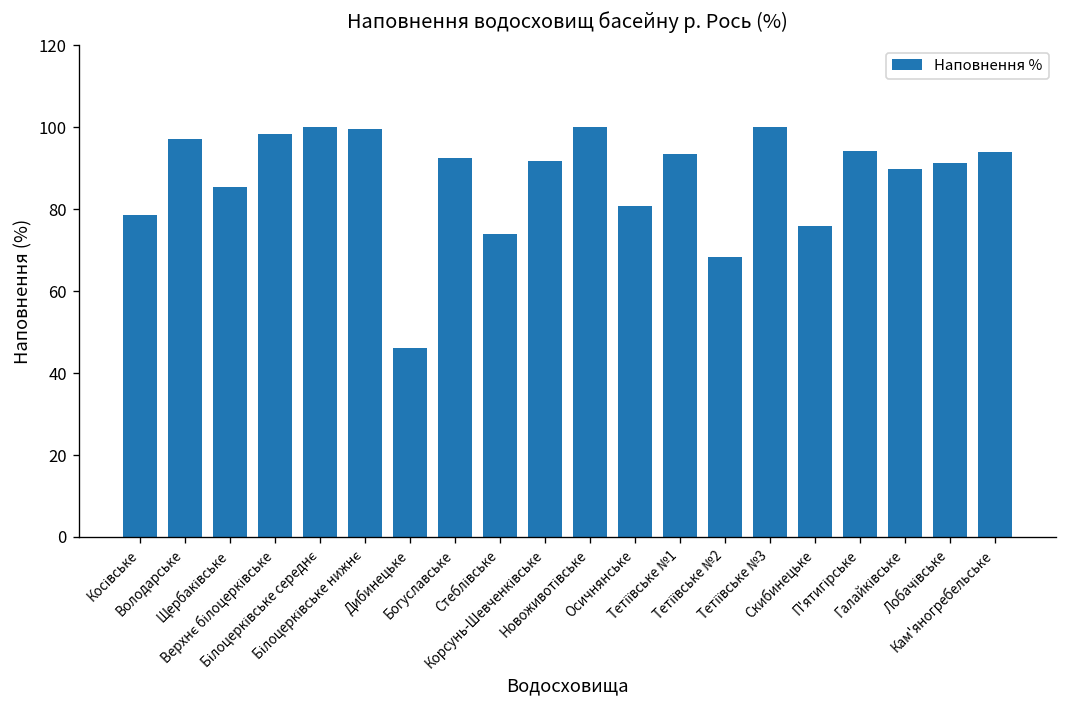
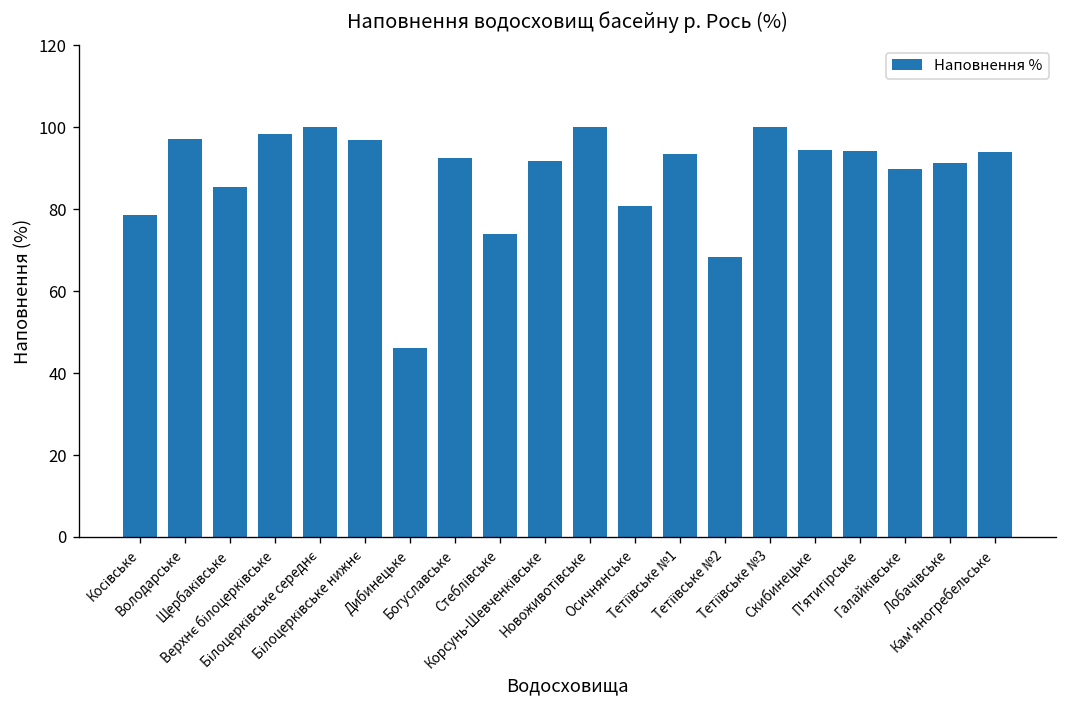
  {
    "Косівське": 79,
    "Володарське": 97,
    "Щербаківське": 85,
    "Верхнє білоцерківське": 98,
    "Білоцерківське середнє": 100,
-   "Білоцерківське нижнє": 100,
+   "Білоцерківське нижнє": 97,
    "Дибинецьке": 46,
    "Богуславське": 93,
    "Стеблівське": 74,
    "Корсунь-Шевченківське": 92,
    "Новоживотівське": 100,
    "Осичнянське": 81,
    "Тетіївське №1": 93,
    "Тетіївське №2": 68,
    "Тетіївське №3": 100,
-   "Скибинецьке": 76,
+   "Скибинецьке": 94,
    "П'ятигірське": 94,
    "Галайківське": 90,
    "Лобачівське": 91,
    "Кам'яногребельське": 94
  }
